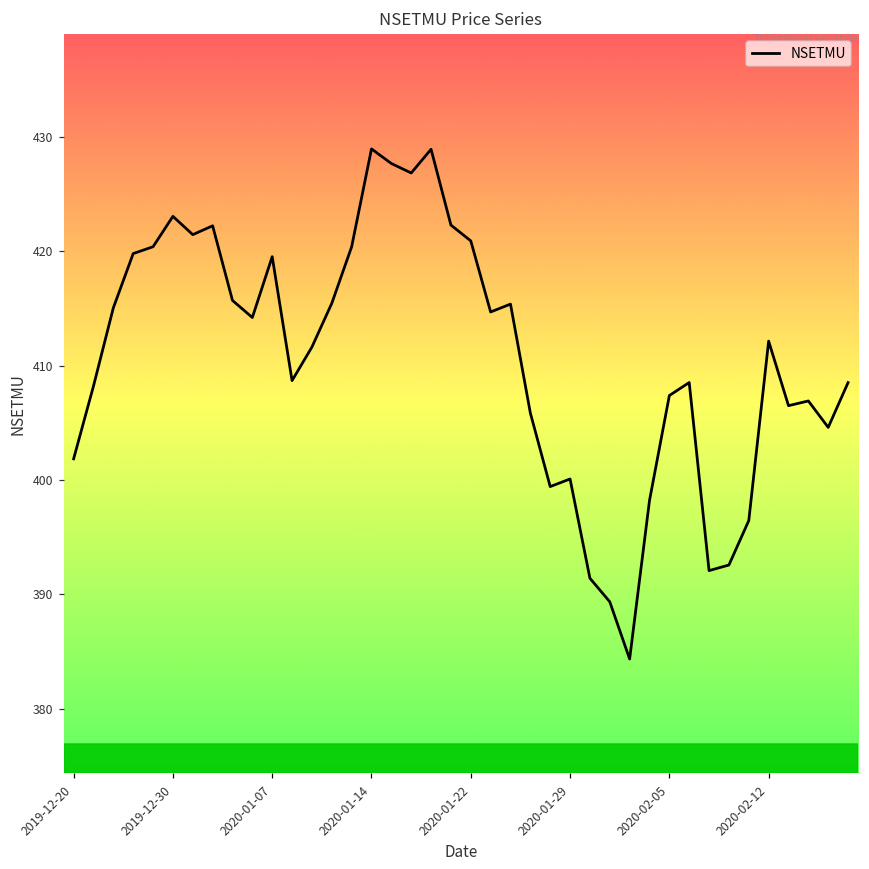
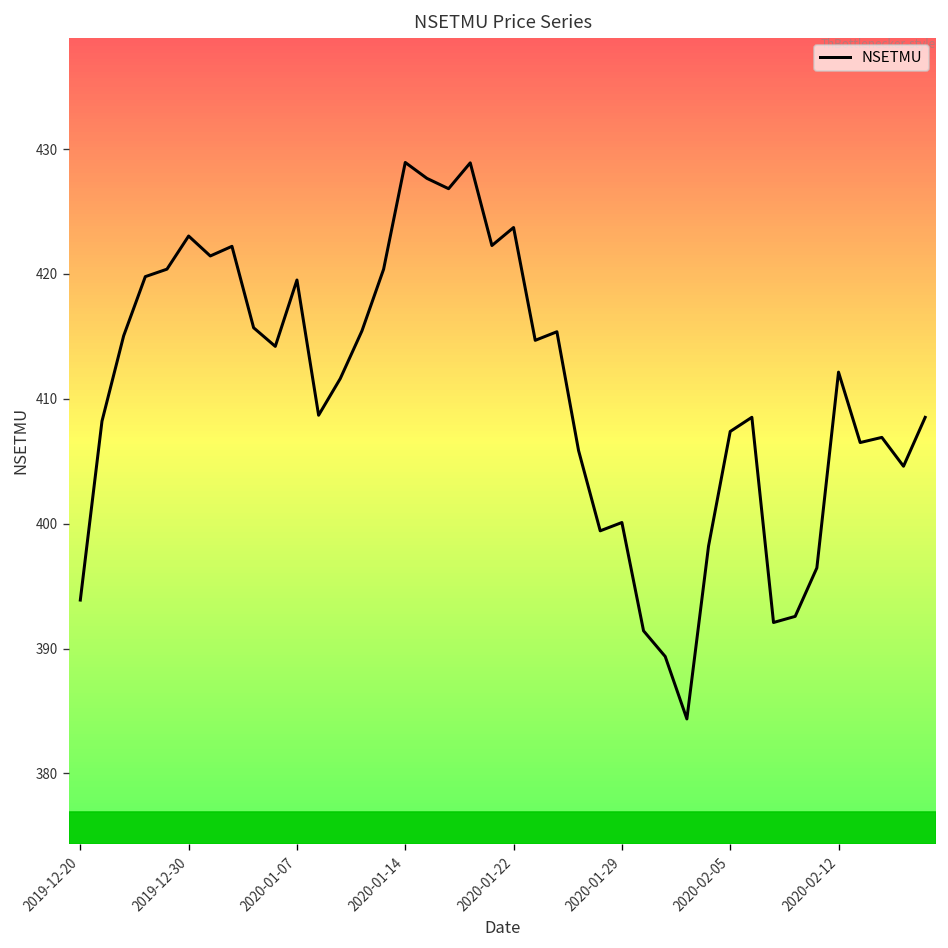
  {
-   "2019-12-20": 401.9,
+   "2019-12-20": 393.9,
    "2019-12-30": 423.0,
    "2020-01-07": 419.5,
    "2020-01-14": 428.9,
-   "2020-01-22": 420.9,
+   "2020-01-22": 423.7,
    "2020-01-29": 400.1,
    "2020-02-05": 407.4,
    "2020-02-12": 412.1
  }
